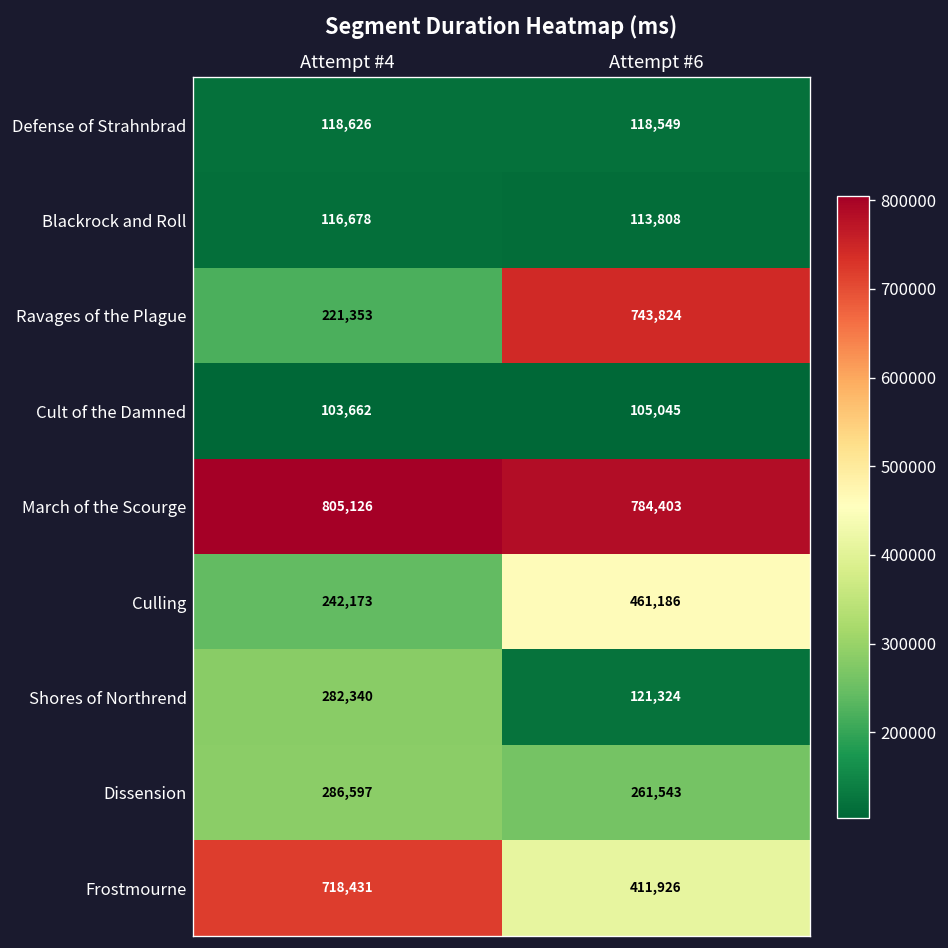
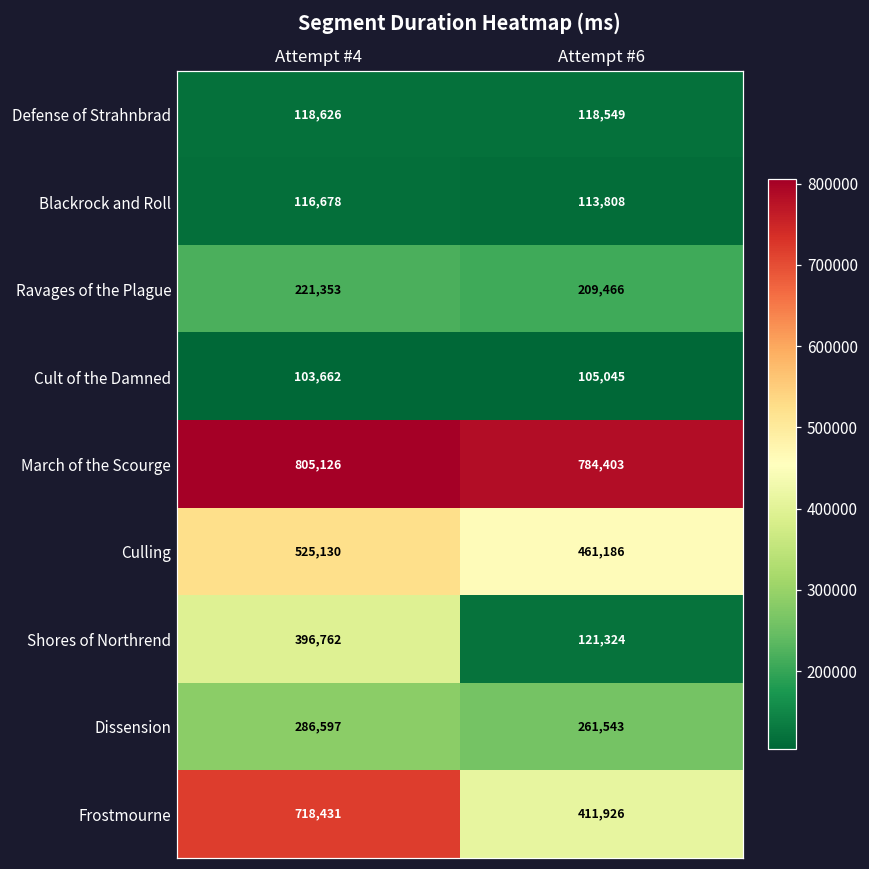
  {
    "Defense of Strahnbrad": {
      "Attempt #4": "118,626",
      "Attempt #6": "118,549"
    },
    "Blackrock and Roll": {
      "Attempt #4": "116,678",
      "Attempt #6": "113,808"
    },
    "Ravages of the Plague": {
      "Attempt #4": "221,353",
-     "Attempt #6": "743,824"
+     "Attempt #6": "209,466"
    },
    "Cult of the Damned": {
      "Attempt #4": "103,662",
      "Attempt #6": "105,045"
    },
    "March of the Scourge": {
      "Attempt #4": "805,126",
      "Attempt #6": "784,403"
    },
    "Culling": {
-     "Attempt #4": "242,173",
+     "Attempt #4": "525,130",
      "Attempt #6": "461,186"
    },
    "Shores of Northrend": {
-     "Attempt #4": "282,340",
+     "Attempt #4": "396,762",
      "Attempt #6": "121,324"
    },
    "Dissension": {
      "Attempt #4": "286,597",
      "Attempt #6": "261,543"
    },
    "Frostmourne": {
      "Attempt #4": "718,431",
      "Attempt #6": "411,926"
    }
  }
